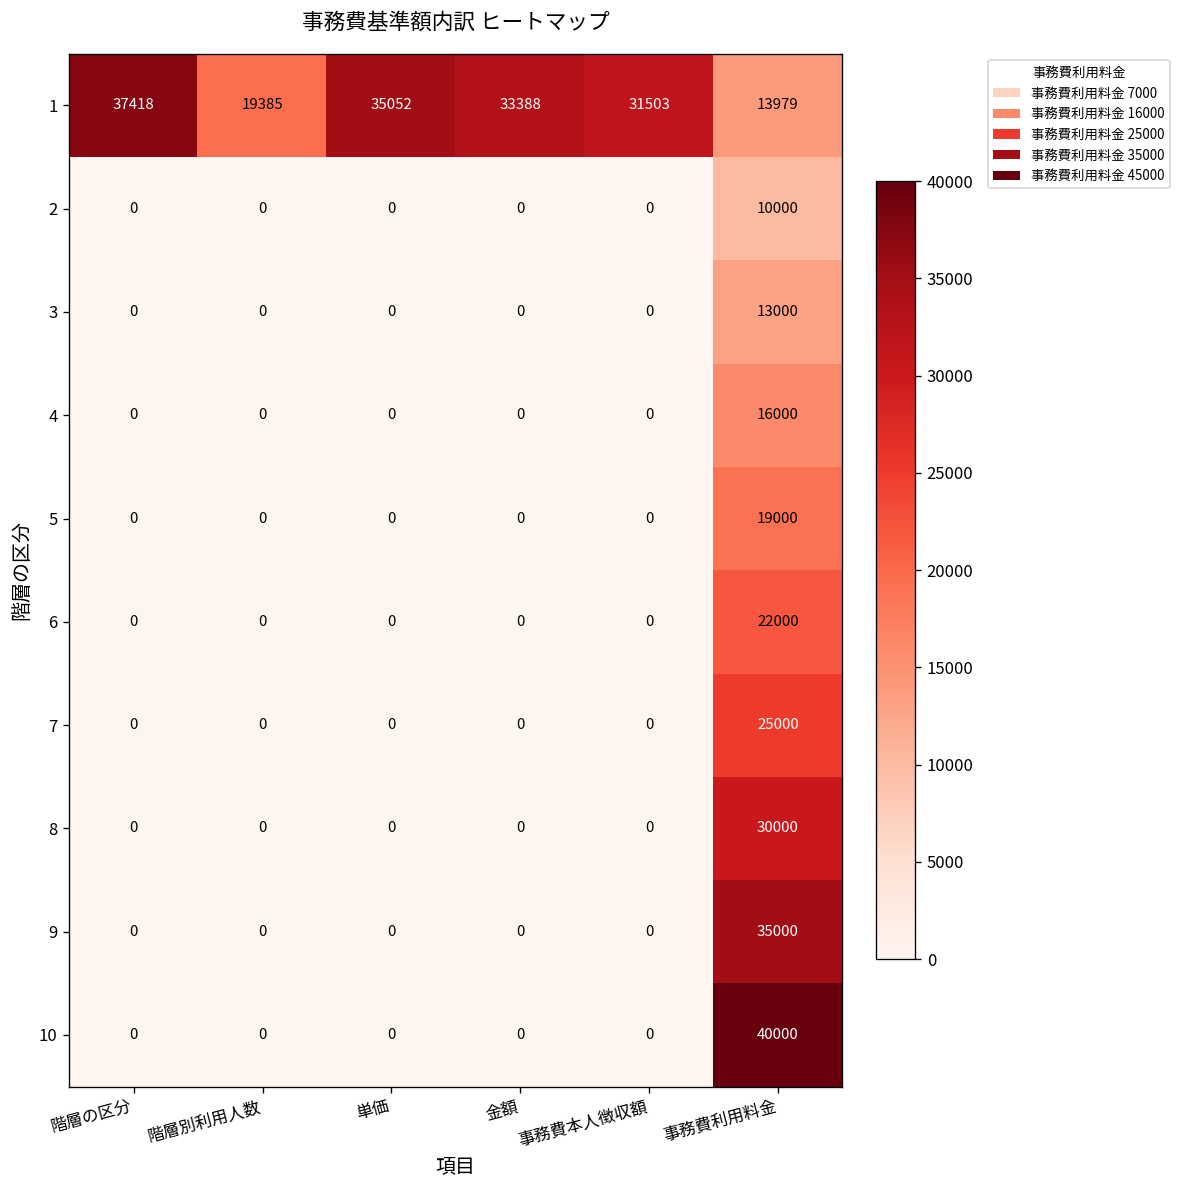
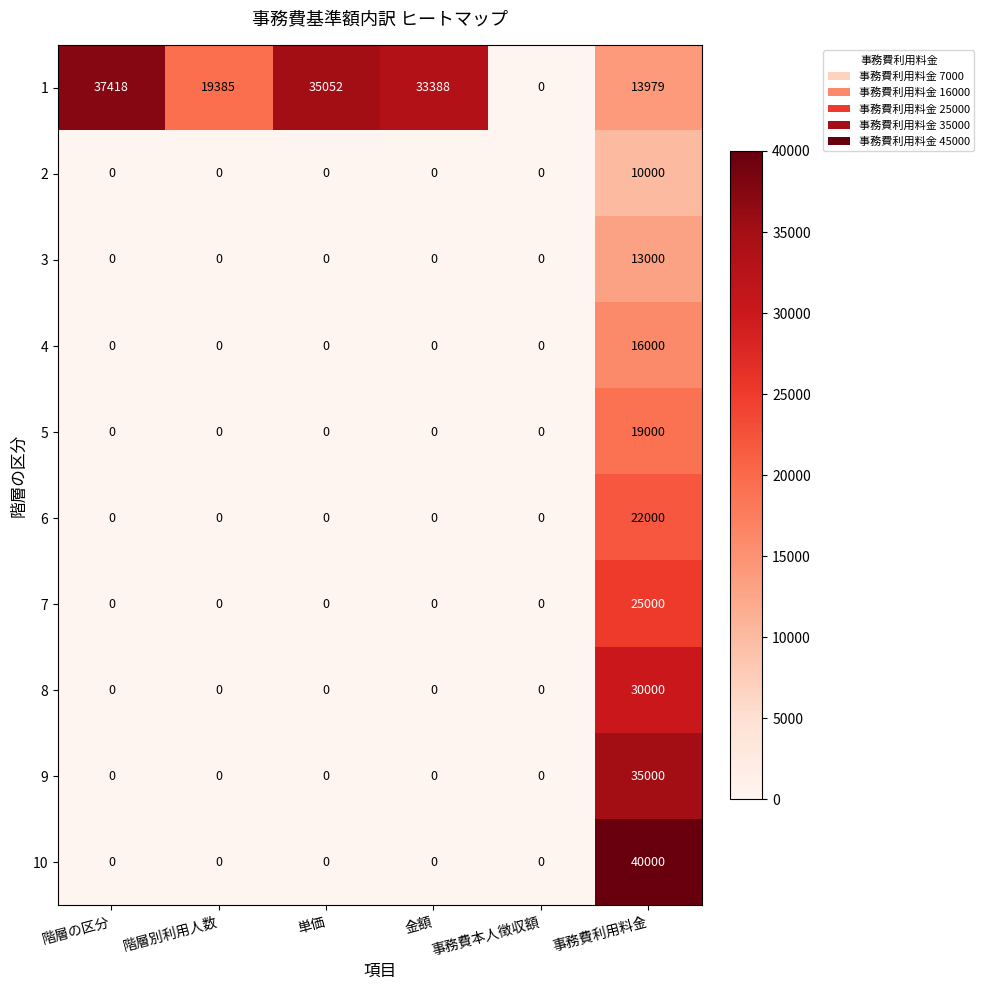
  {
    "1": {
      "階層の区分": 37418,
      "階層別利用人数": 19385,
      "単価": 35052,
      "金額": 33388,
-     "事務費本人徴収額": 31503,
+     "事務費本人徴収額": 0,
      "事務費利用料金": 13979
    },
    "2": {
      "階層の区分": 0,
      "階層別利用人数": 0,
      "単価": 0,
      "金額": 0,
      "事務費本人徴収額": 0,
      "事務費利用料金": 10000
    },
    "3": {
      "階層の区分": 0,
      "階層別利用人数": 0,
      "単価": 0,
      "金額": 0,
      "事務費本人徴収額": 0,
      "事務費利用料金": 13000
    },
    "4": {
      "階層の区分": 0,
      "階層別利用人数": 0,
      "単価": 0,
      "金額": 0,
      "事務費本人徴収額": 0,
      "事務費利用料金": 16000
    },
    "5": {
      "階層の区分": 0,
      "階層別利用人数": 0,
      "単価": 0,
      "金額": 0,
      "事務費本人徴収額": 0,
      "事務費利用料金": 19000
    },
    "6": {
      "階層の区分": 0,
      "階層別利用人数": 0,
      "単価": 0,
      "金額": 0,
      "事務費本人徴収額": 0,
      "事務費利用料金": 22000
    },
    "7": {
      "階層の区分": 0,
      "階層別利用人数": 0,
      "単価": 0,
      "金額": 0,
      "事務費本人徴収額": 0,
      "事務費利用料金": 25000
    },
    "8": {
      "階層の区分": 0,
      "階層別利用人数": 0,
      "単価": 0,
      "金額": 0,
      "事務費本人徴収額": 0,
      "事務費利用料金": 30000
    },
    "9": {
      "階層の区分": 0,
      "階層別利用人数": 0,
      "単価": 0,
      "金額": 0,
      "事務費本人徴収額": 0,
      "事務費利用料金": 35000
    },
    "10": {
      "階層の区分": 0,
      "階層別利用人数": 0,
      "単価": 0,
      "金額": 0,
      "事務費本人徴収額": 0,
      "事務費利用料金": 40000
    }
  }
